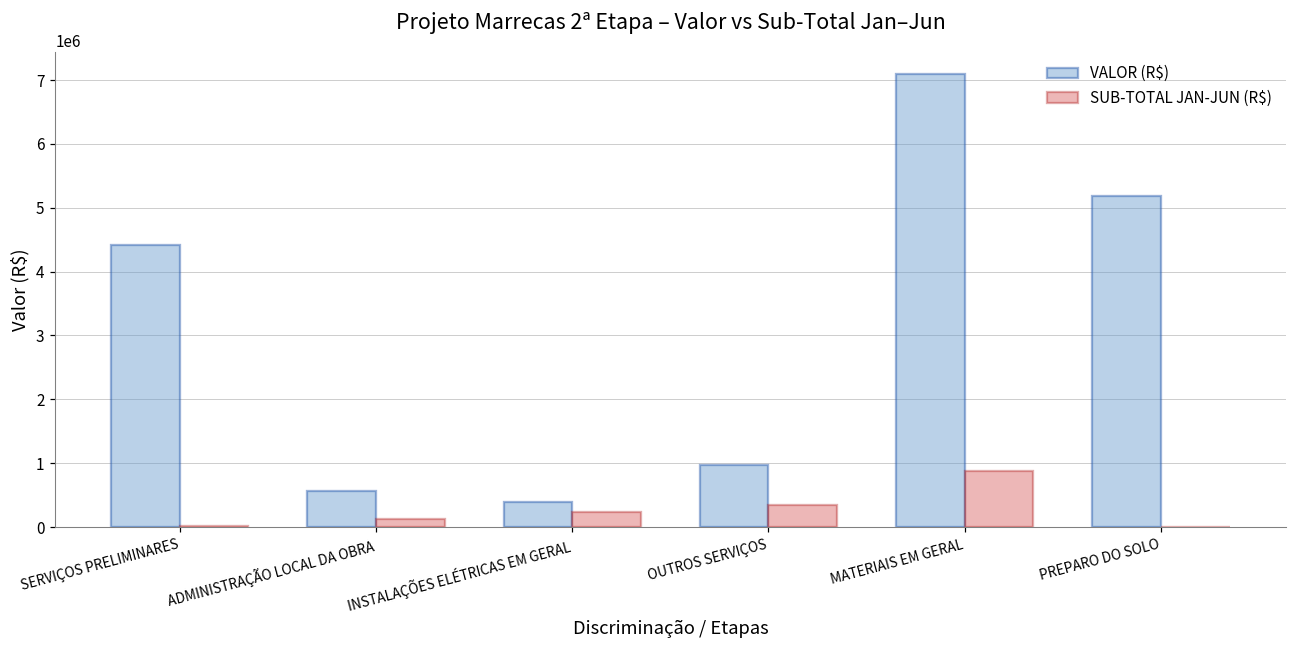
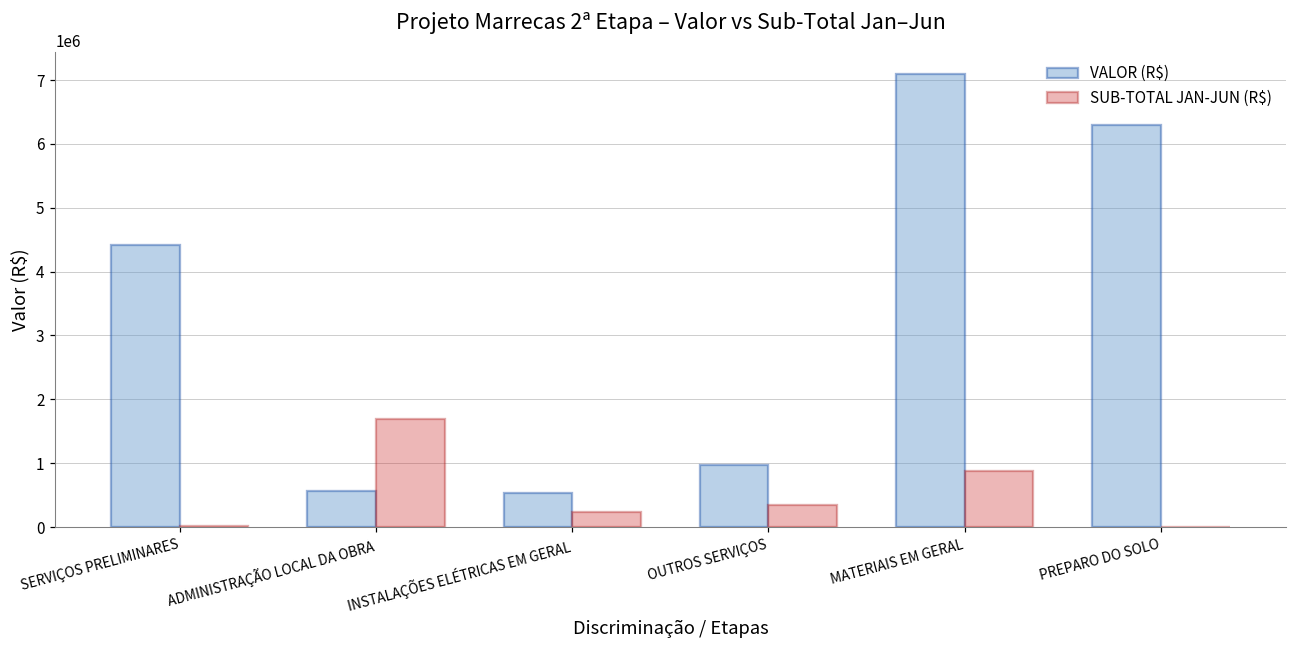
  {
    "VALOR (R$)": {
      "SERVIÇOS PRELIMINARES": 4400000,
      "ADMINISTRAÇÃO LOCAL DA OBRA": 600000,
-     "INSTALAÇÕES ELÉTRICAS EM GERAL": 400000,
+     "INSTALAÇÕES ELÉTRICAS EM GERAL": 500000,
      "OUTROS SERVIÇOS": 1000000,
      "MATERIAIS EM GERAL": 7100000,
-     "PREPARO DO SOLO": 5200000
+     "PREPARO DO SOLO": 6300000
    },
    "SUB-TOTAL JAN-JUN (R$)": {
-     "ADMINISTRAÇÃO LOCAL DA OBRA": 100000,
+     "ADMINISTRAÇÃO LOCAL DA OBRA": 1700000,
      "INSTALAÇÕES ELÉTRICAS EM GERAL": 200000,
      "OUTROS SERVIÇOS": 300000,
      "MATERIAIS EM GERAL": 900000,
      "PREPARO DO SOLO": 0
    }
  }
